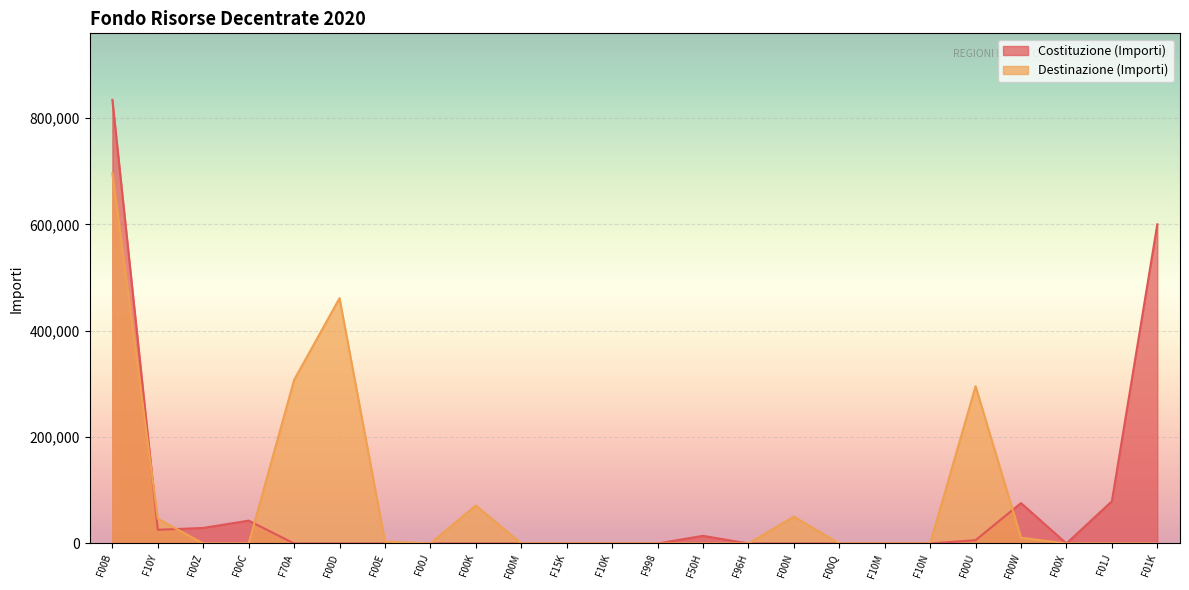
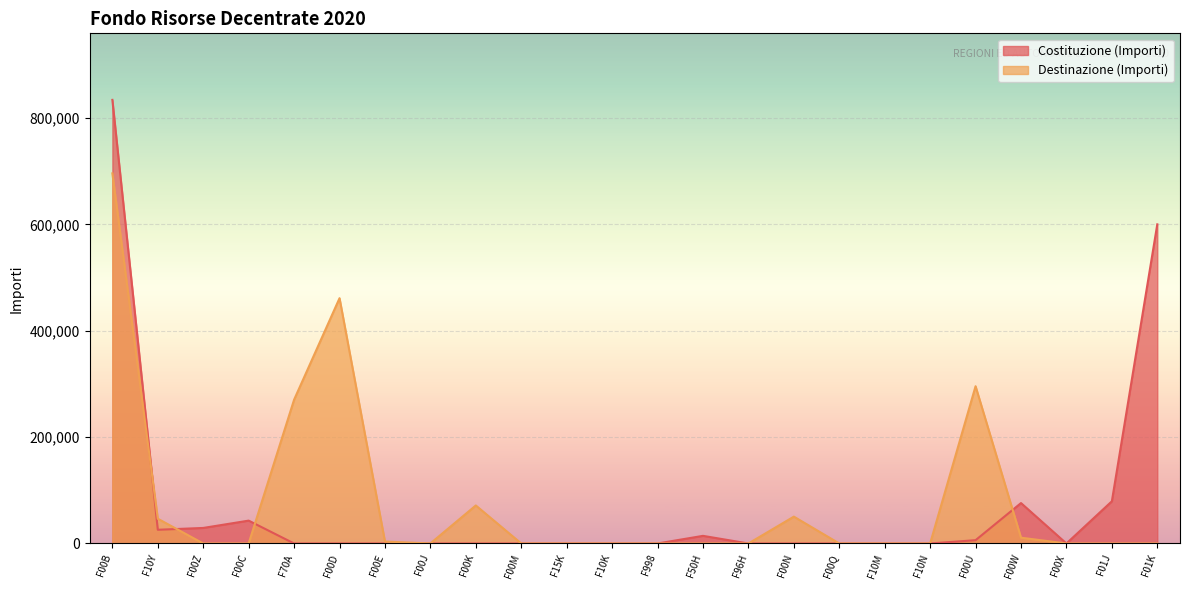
  {
    "Costituzione (Importi)": {
      "F00B": "830,000",
      "F10Y": "30,000",
      "F00Z": "30,000",
      "F00C": "40,000",
      "F70A": "0",
      "F00D": "0",
      "F00K": "0",
      "F50H": "10,000",
      "F00N": "0",
      "F00U": "10,000",
      "F00W": "80,000",
      "F01J": "80,000",
      "F01K": "600,000"
    },
    "Destinazione (Importi)": {
      "F00B": "700,000",
      "F10Y": "50,000",
      "F00Z": "0",
      "F00C": "0",
-     "F70A": "310,000",
+     "F70A": "270,000",
      "F00D": "460,000",
      "F00K": "70,000",
      "F50H": "0",
      "F00N": "50,000",
      "F00U": "300,000",
      "F00W": "10,000",
      "F01J": "0",
      "F01K": "0"
    }
  }
